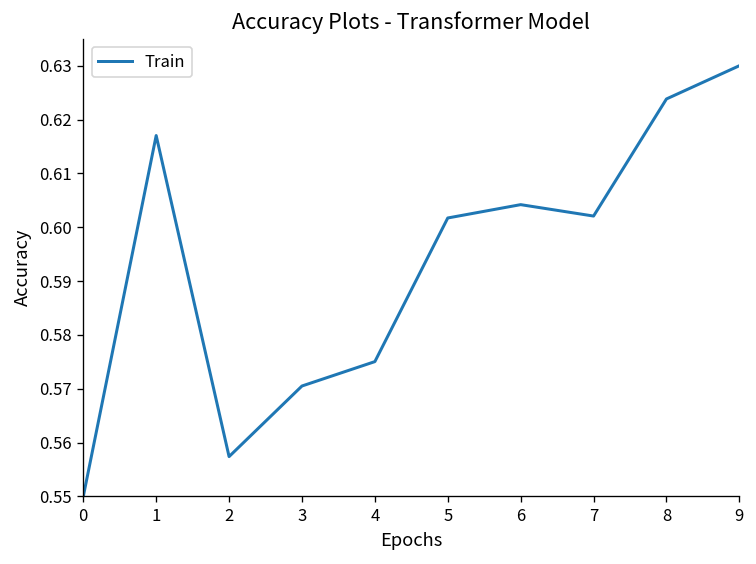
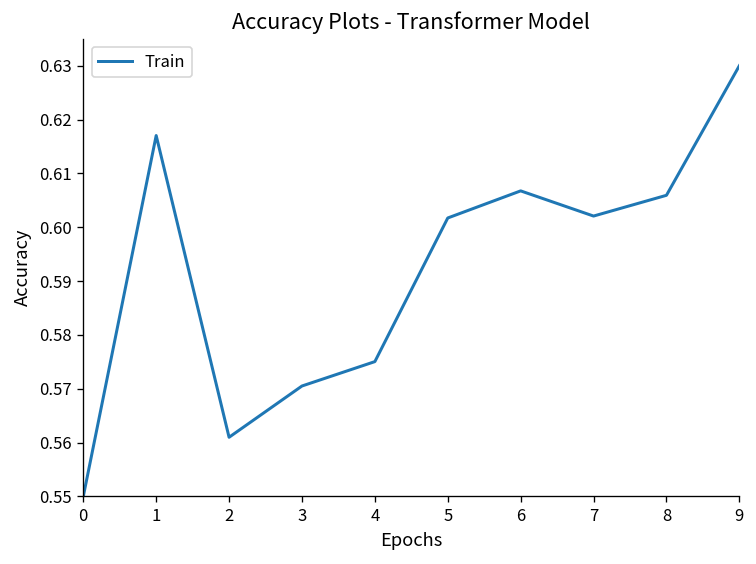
  {
    "0": 0.550,
    "1": 0.617,
-   "2": 0.557,
+   "2": 0.561,
    "3": 0.571,
    "4": 0.575,
    "5": 0.602,
-   "6": 0.604,
+   "6": 0.607,
    "7": 0.602,
-   "8": 0.624,
+   "8": 0.606,
    "9": 0.630
  }
